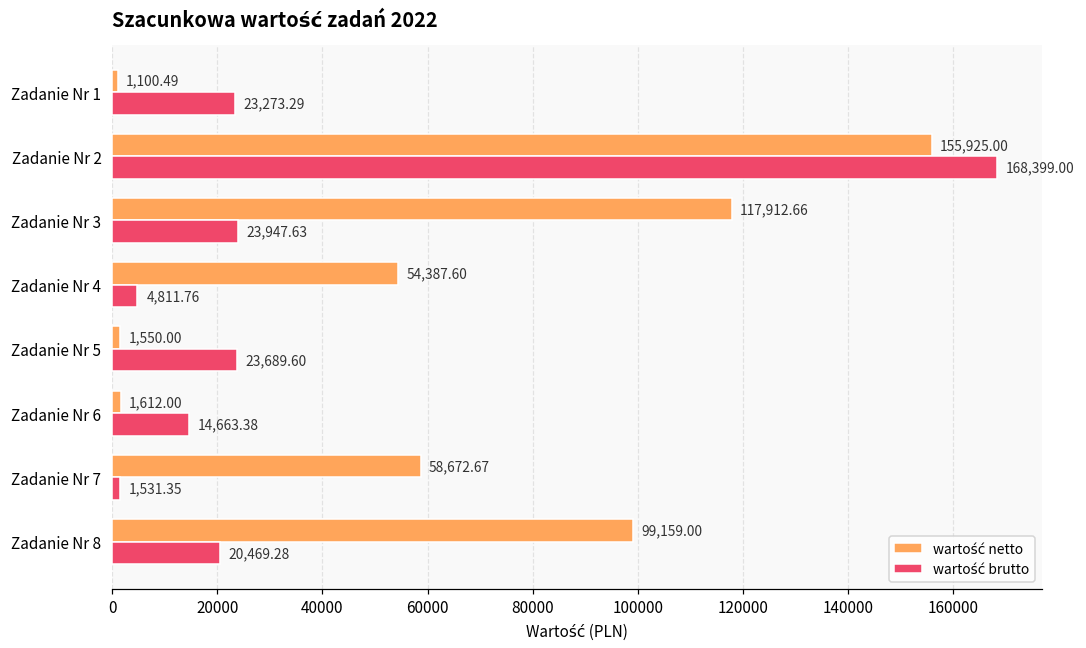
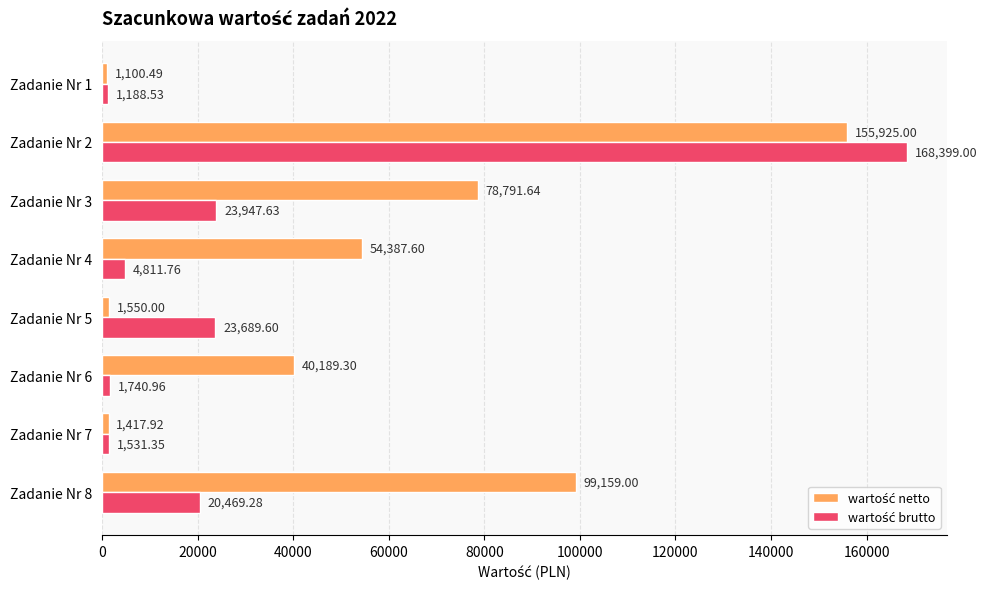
  {
    "wartość netto": {
      "Zadanie Nr 1": "1,100.49",
      "Zadanie Nr 2": "155,925.00",
-     "Zadanie Nr 3": "117,912.66",
+     "Zadanie Nr 3": "78,791.64",
      "Zadanie Nr 4": "54,387.60",
      "Zadanie Nr 5": "1,550.00",
-     "Zadanie Nr 6": "1,612.00",
-     "Zadanie Nr 7": "58,672.67",
+     "Zadanie Nr 6": "40,189.30",
+     "Zadanie Nr 7": "1,417.92",
      "Zadanie Nr 8": "99,159.00"
    },
    "wartość brutto": {
-     "Zadanie Nr 1": "23,273.29",
+     "Zadanie Nr 1": "1,188.53",
      "Zadanie Nr 2": "168,399.00",
      "Zadanie Nr 3": "23,947.63",
      "Zadanie Nr 4": "4,811.76",
      "Zadanie Nr 5": "23,689.60",
-     "Zadanie Nr 6": "14,663.38",
+     "Zadanie Nr 6": "1,740.96",
      "Zadanie Nr 7": "1,531.35",
      "Zadanie Nr 8": "20,469.28"
    }
  }
